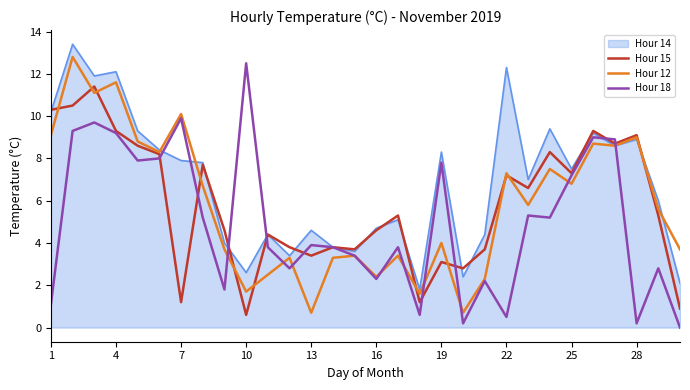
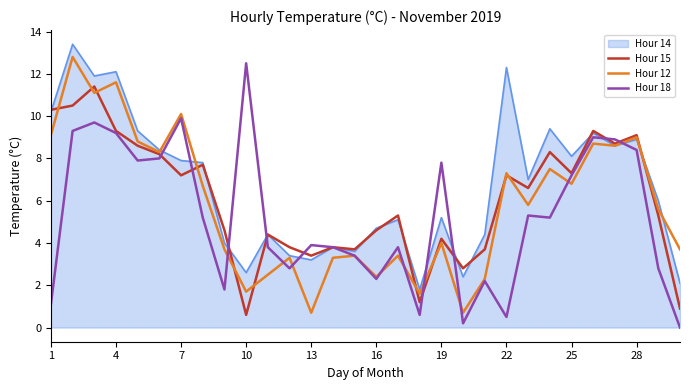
  {
    "Hour 14": {
      "4": 12.1,
      "7": 7.9,
      "10": 2.6,
-     "13": 4.6,
-     "19": 8.3,
+     "13": 3.2,
+     "19": 5.2,
      "22": 12.3,
-     "25": 7.5
+     "25": 8.1
    },
    "Hour 15": {
-     "7": 1.2,
+     "7": 7.2,
      "10": 0.6,
      "13": 3.4,
-     "19": 3.1
+     "19": 4.2
    },
    "Hour 12": {
      "1": 9.1,
      "4": 11.6,
      "7": 10.1,
      "10": 1.7,
      "13": 0.7,
      "19": 4.0,
      "25": 6.8
    },
    "Hour 18": {
      "1": 1.1,
      "7": 9.9,
      "10": 12.5,
      "13": 3.9,
      "19": 7.8,
      "22": 0.5,
-     "28": 0.2
+     "28": 8.4
    }
  }
